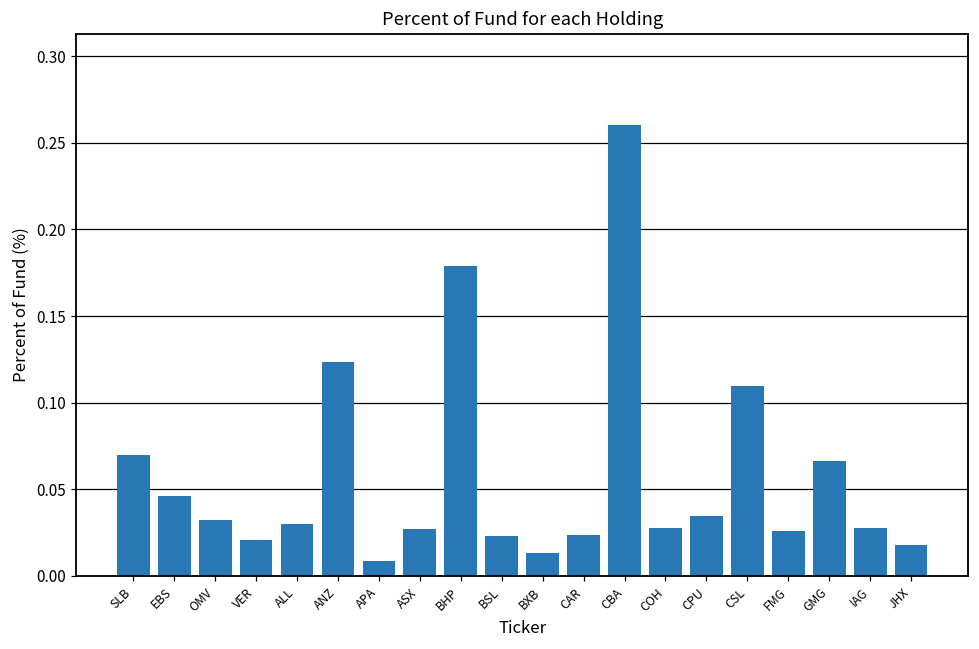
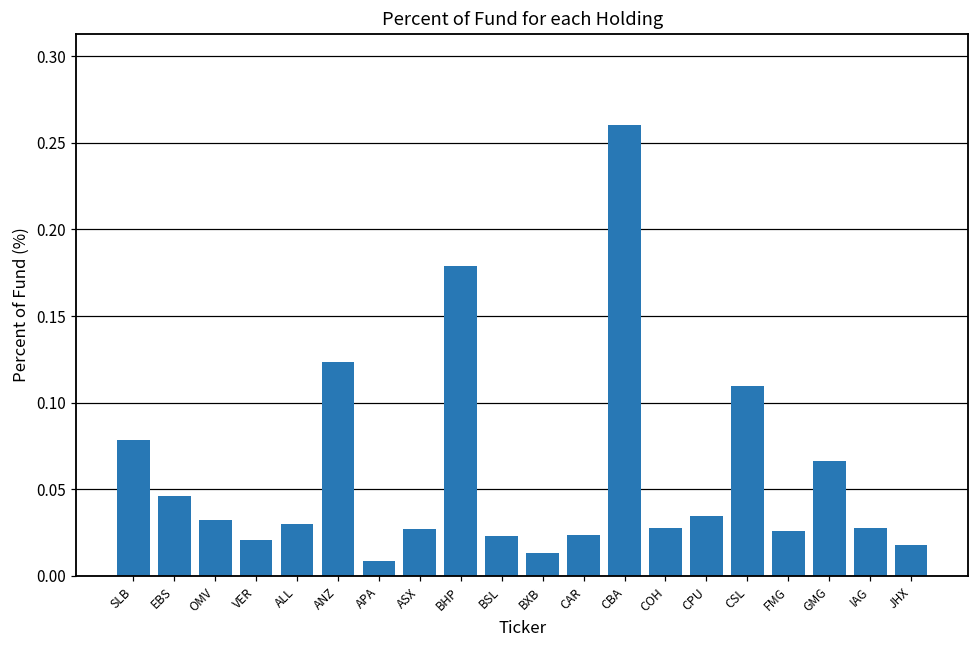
  {
-   "SLB": 0.070,
+   "SLB": 0.078,
    "EBS": 0.046,
    "OMV": 0.032,
    "VER": 0.021,
    "ALL": 0.030,
    "ANZ": 0.124,
    "APA": 0.009,
    "ASX": 0.027,
    "BHP": 0.179,
    "BSL": 0.023,
    "BXB": 0.013,
    "CAR": 0.024,
    "CBA": 0.261,
    "COH": 0.028,
    "CPU": 0.035,
    "CSL": 0.110,
    "FMG": 0.026,
    "GMG": 0.066,
    "IAG": 0.028,
    "JHX": 0.018
  }
